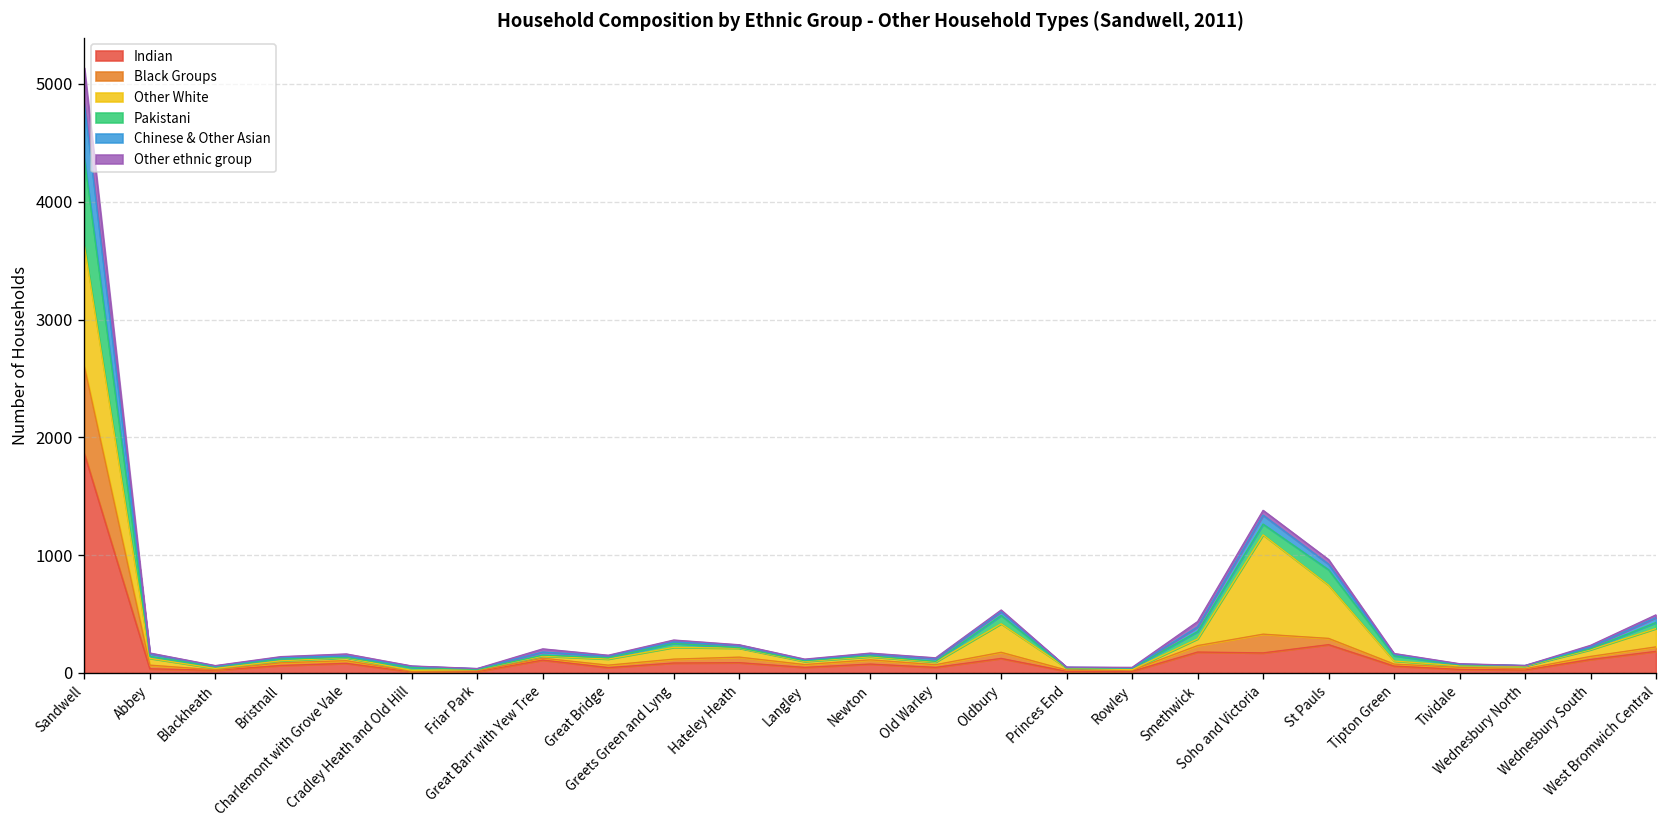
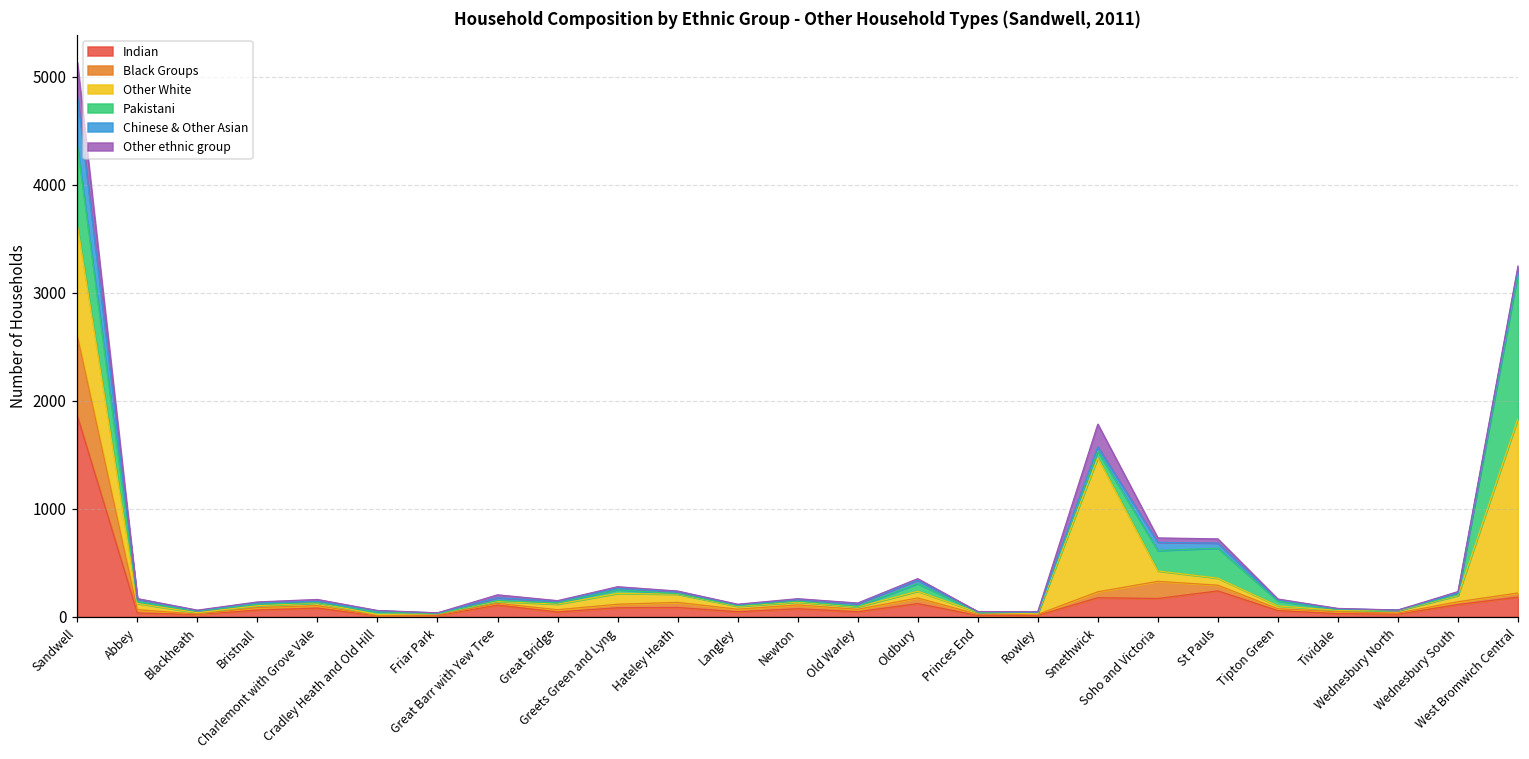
  {
    "Other White": {
      "Sandwell": 1000,
      "Greets Green and Lyng": 100,
-     "Oldbury": 200,
-     "Smethwick": 100,
-     "Soho and Victoria": 800,
-     "St Pauls": 500,
-     "West Bromwich Central": 200
+     "Oldbury": 100,
+     "Smethwick": 1200,
+     "Soho and Victoria": 100,
+     "St Pauls": 100,
+     "West Bromwich Central": 1600
    },
    "Pakistani": {
      "Sandwell": 700,
      "Oldbury": 100,
      "Smethwick": 100,
-     "Soho and Victoria": 100,
-     "St Pauls": 100,
-     "West Bromwich Central": 100
+     "Soho and Victoria": 200,
+     "St Pauls": 300,
+     "West Bromwich Central": 1300
    },
    "Chinese & Other Asian": {
      "Sandwell": 500,
      "Smethwick": 0,
      "Soho and Victoria": 100,
      "St Pauls": 0
    },
    "Other ethnic group": {
      "Sandwell": 300,
      "Great Barr with Yew Tree": 0,
-     "Smethwick": 0,
+     "Smethwick": 200,
      "Soho and Victoria": 0,
      "St Pauls": 0
    }
  }
